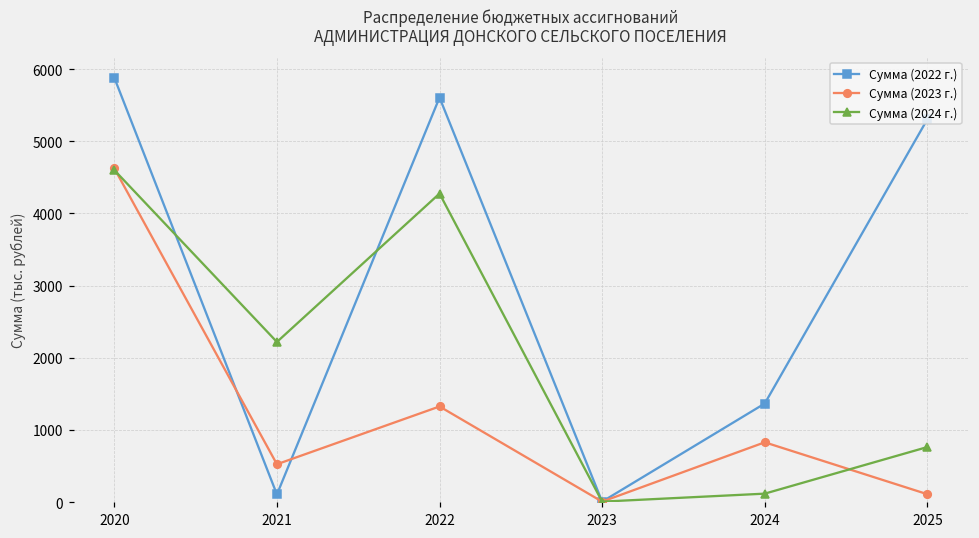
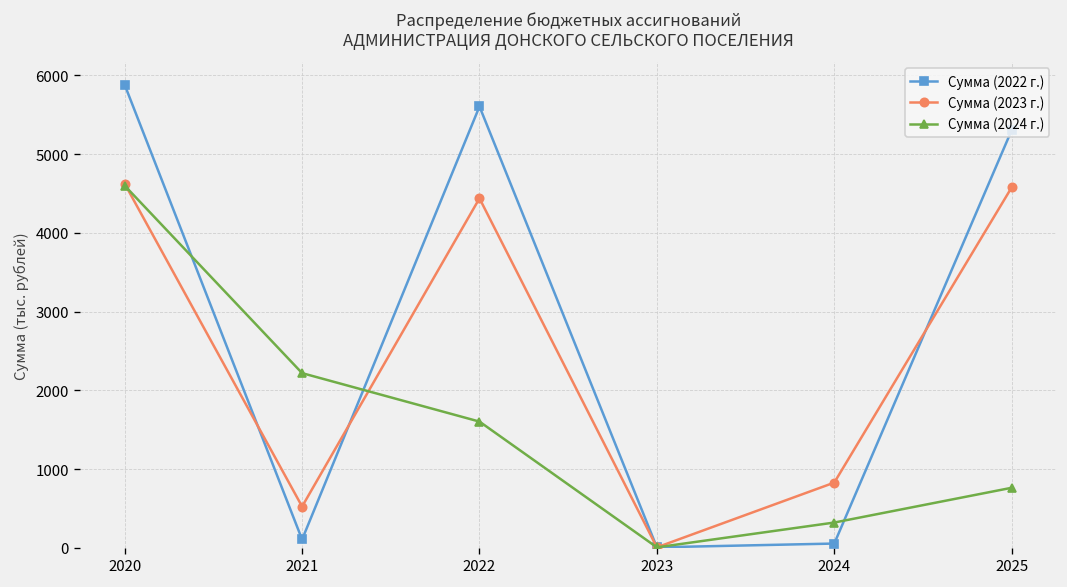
  {
    "Сумма (2022 г.)": {
      "2020": 5900,
      "2021": 100,
      "2022": 5600,
-     "2024": 1400
+     "2024": 100
    },
    "Сумма (2023 г.)": {
      "2021": 500,
-     "2022": 1300,
+     "2022": 4400,
      "2024": 800,
-     "2025": 100
+     "2025": 4600
    },
    "Сумма (2024 г.)": {
      "2021": 2200,
-     "2022": 4300,
-     "2024": 100,
+     "2022": 1600,
+     "2024": 300,
      "2025": 800
    }
  }
